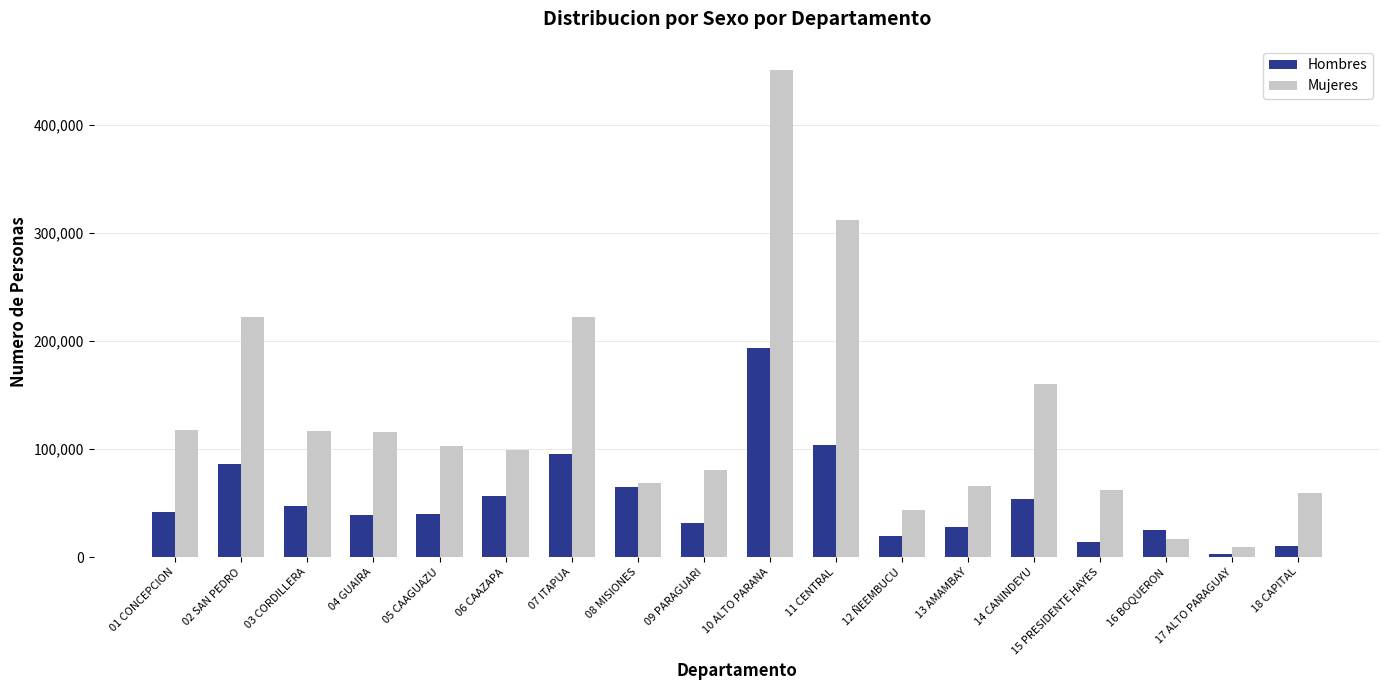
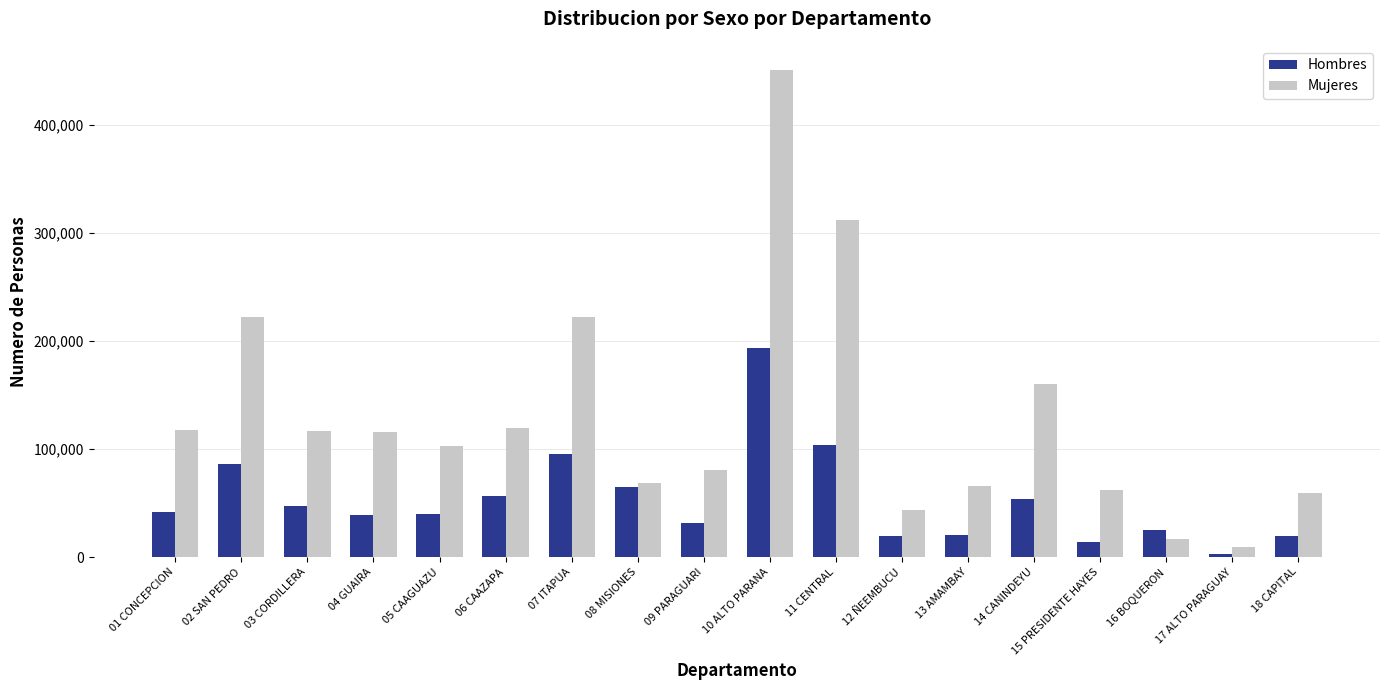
  {
    "Hombres": {
      "01 CONCEPCION": "41,000",
      "02 SAN PEDRO": "86,000",
      "03 CORDILLERA": "48,000",
      "04 GUAIRA": "38,000",
      "05 CAAGUAZU": "40,000",
      "06 CAAZAPA": "56,000",
      "07 ITAPUA": "95,000",
      "08 MISIONES": "65,000",
      "09 PARAGUARI": "31,000",
      "10 ALTO PARANA": "193,000",
      "11 CENTRAL": "104,000",
      "12 ÑEEMBUCU": "19,000",
-     "13 AMAMBAY": "28,000",
+     "13 AMAMBAY": "21,000",
      "14 CANINDEYU": "53,000",
      "15 PRESIDENTE HAYES": "14,000",
      "16 BOQUERON": "25,000",
      "17 ALTO PARAGUAY": "3,000",
-     "18 CAPITAL": "11,000"
+     "18 CAPITAL": "20,000"
    },
    "Mujeres": {
      "01 CONCEPCION": "118,000",
      "02 SAN PEDRO": "222,000",
      "03 CORDILLERA": "117,000",
      "04 GUAIRA": "115,000",
      "05 CAAGUAZU": "103,000",
-     "06 CAAZAPA": "99,000",
+     "06 CAAZAPA": "119,000",
      "07 ITAPUA": "222,000",
      "08 MISIONES": "68,000",
      "09 PARAGUARI": "80,000",
      "10 ALTO PARANA": "451,000",
      "11 CENTRAL": "312,000",
      "12 ÑEEMBUCU": "43,000",
      "13 AMAMBAY": "66,000",
      "14 CANINDEYU": "160,000",
      "15 PRESIDENTE HAYES": "62,000",
      "16 BOQUERON": "17,000",
      "17 ALTO PARAGUAY": "9,000",
      "18 CAPITAL": "60,000"
    }
  }
